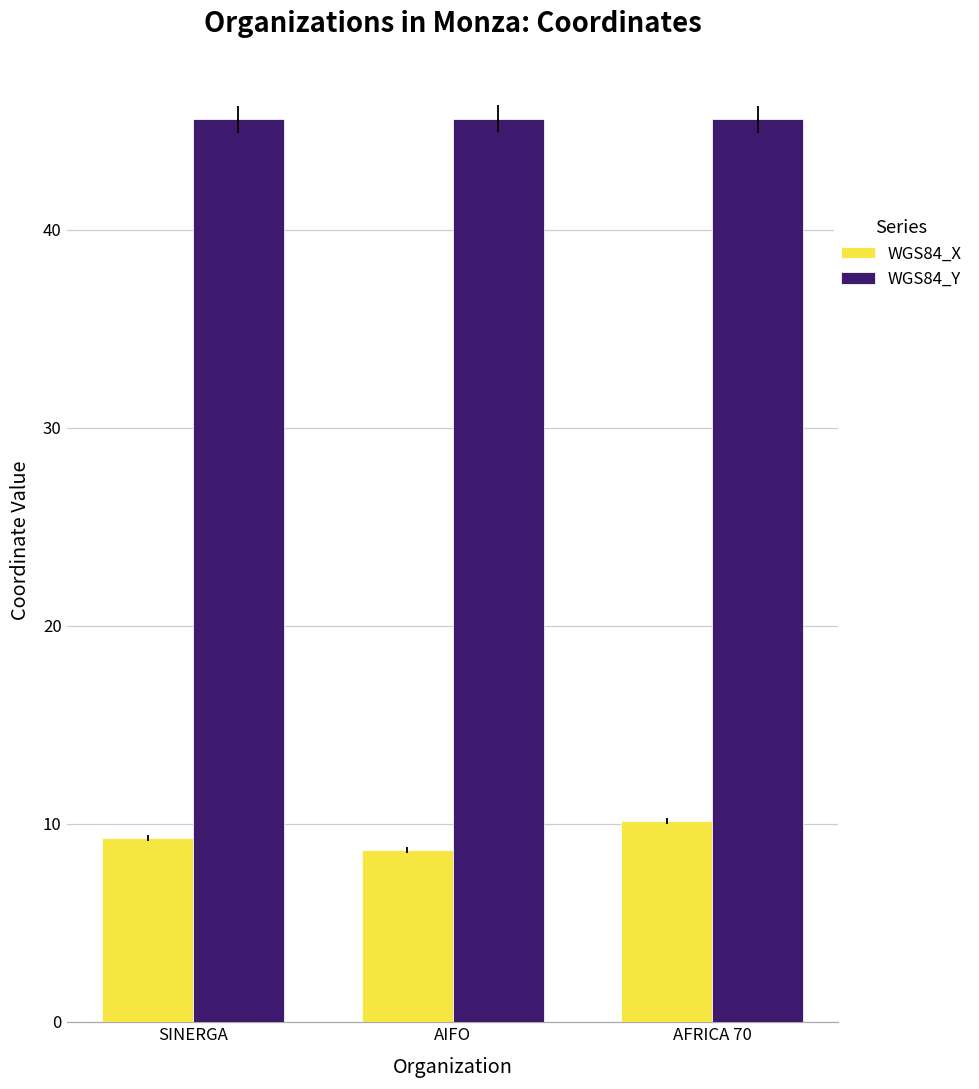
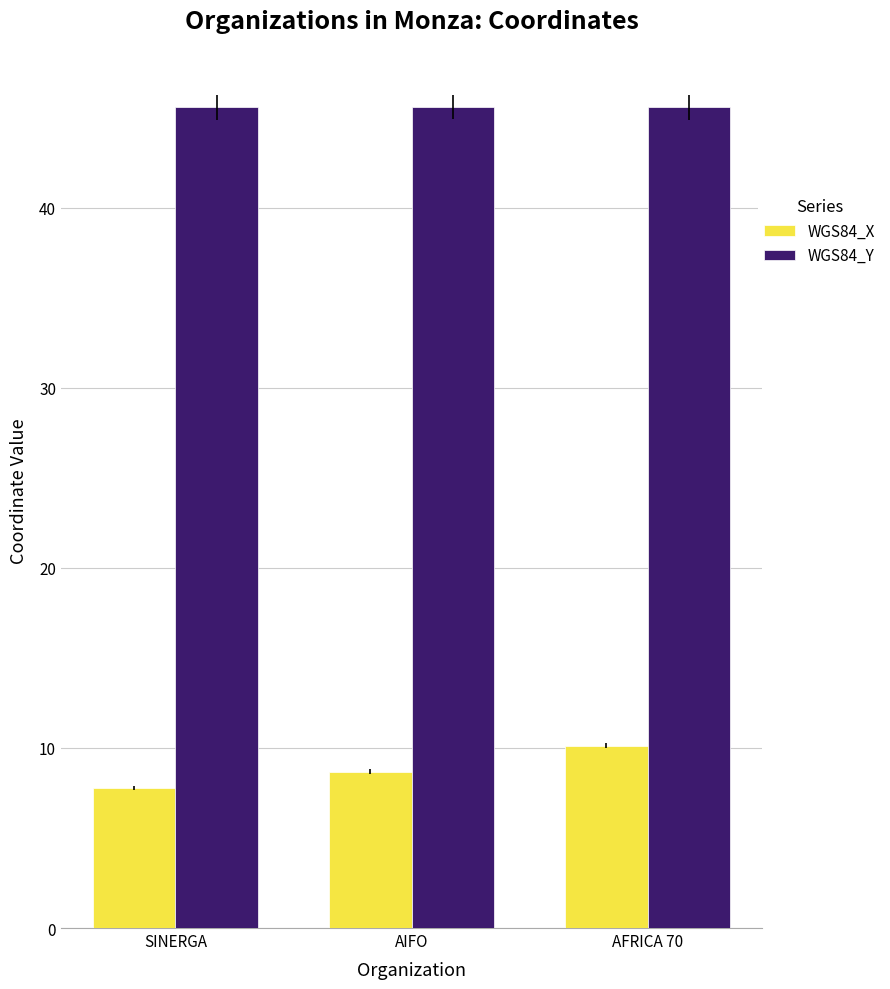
  {
    "WGS84_X": {
-     "SINERGA": 9.3,
+     "SINERGA": 7.8,
      "AIFO": 8.7,
      "AFRICA 70": 10.1
    },
    "WGS84_Y": {
      "SINERGA": 45.6,
      "AIFO": 45.6,
      "AFRICA 70": 45.6
    }
  }
